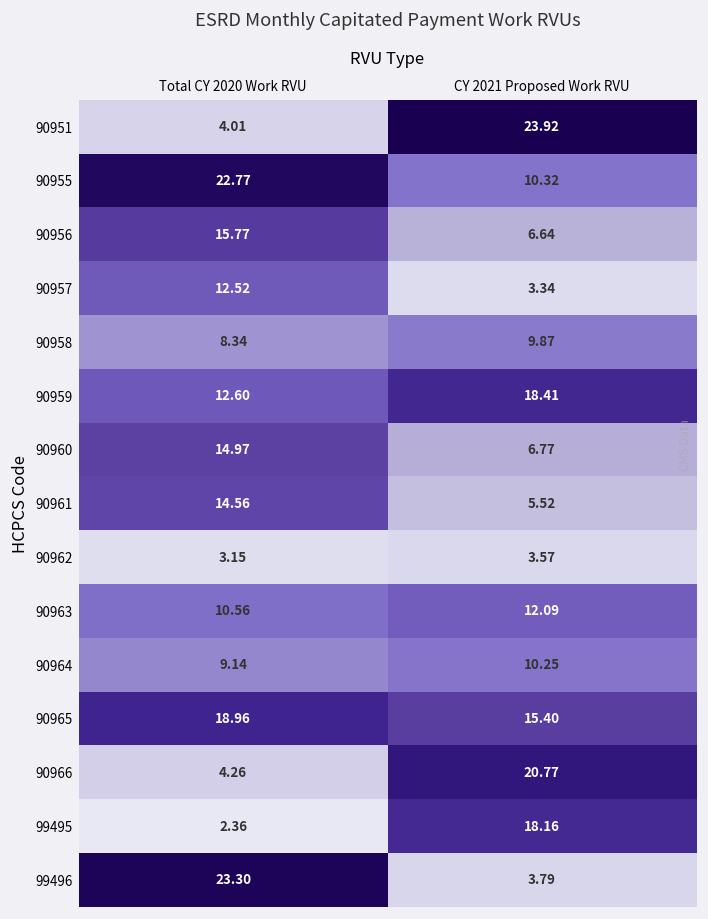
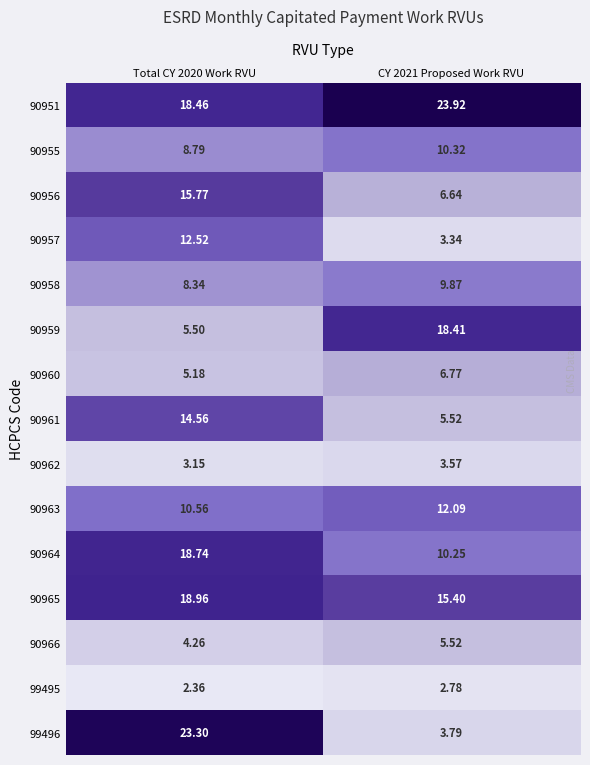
  {
    "90951": {
-     "Total CY 2020 Work RVU": 4.01,
+     "Total CY 2020 Work RVU": 18.46,
      "CY 2021 Proposed Work RVU": 23.92
    },
    "90955": {
-     "Total CY 2020 Work RVU": 22.77,
+     "Total CY 2020 Work RVU": 8.79,
      "CY 2021 Proposed Work RVU": 10.32
    },
    "90956": {
      "Total CY 2020 Work RVU": 15.77,
      "CY 2021 Proposed Work RVU": 6.64
    },
    "90957": {
      "Total CY 2020 Work RVU": 12.52,
      "CY 2021 Proposed Work RVU": 3.34
    },
    "90958": {
      "Total CY 2020 Work RVU": 8.34,
      "CY 2021 Proposed Work RVU": 9.87
    },
    "90959": {
-     "Total CY 2020 Work RVU": 12.60,
+     "Total CY 2020 Work RVU": 5.50,
      "CY 2021 Proposed Work RVU": 18.41
    },
    "90960": {
-     "Total CY 2020 Work RVU": 14.97,
+     "Total CY 2020 Work RVU": 5.18,
      "CY 2021 Proposed Work RVU": 6.77
    },
    "90961": {
      "Total CY 2020 Work RVU": 14.56,
      "CY 2021 Proposed Work RVU": 5.52
    },
    "90962": {
      "Total CY 2020 Work RVU": 3.15,
      "CY 2021 Proposed Work RVU": 3.57
    },
    "90963": {
      "Total CY 2020 Work RVU": 10.56,
      "CY 2021 Proposed Work RVU": 12.09
    },
    "90964": {
-     "Total CY 2020 Work RVU": 9.14,
+     "Total CY 2020 Work RVU": 18.74,
      "CY 2021 Proposed Work RVU": 10.25
    },
    "90965": {
      "Total CY 2020 Work RVU": 18.96,
      "CY 2021 Proposed Work RVU": 15.40
    },
    "90966": {
      "Total CY 2020 Work RVU": 4.26,
-     "CY 2021 Proposed Work RVU": 20.77
+     "CY 2021 Proposed Work RVU": 5.52
    },
    "99495": {
      "Total CY 2020 Work RVU": 2.36,
-     "CY 2021 Proposed Work RVU": 18.16
+     "CY 2021 Proposed Work RVU": 2.78
    },
    "99496": {
      "Total CY 2020 Work RVU": 23.30,
      "CY 2021 Proposed Work RVU": 3.79
    }
  }
